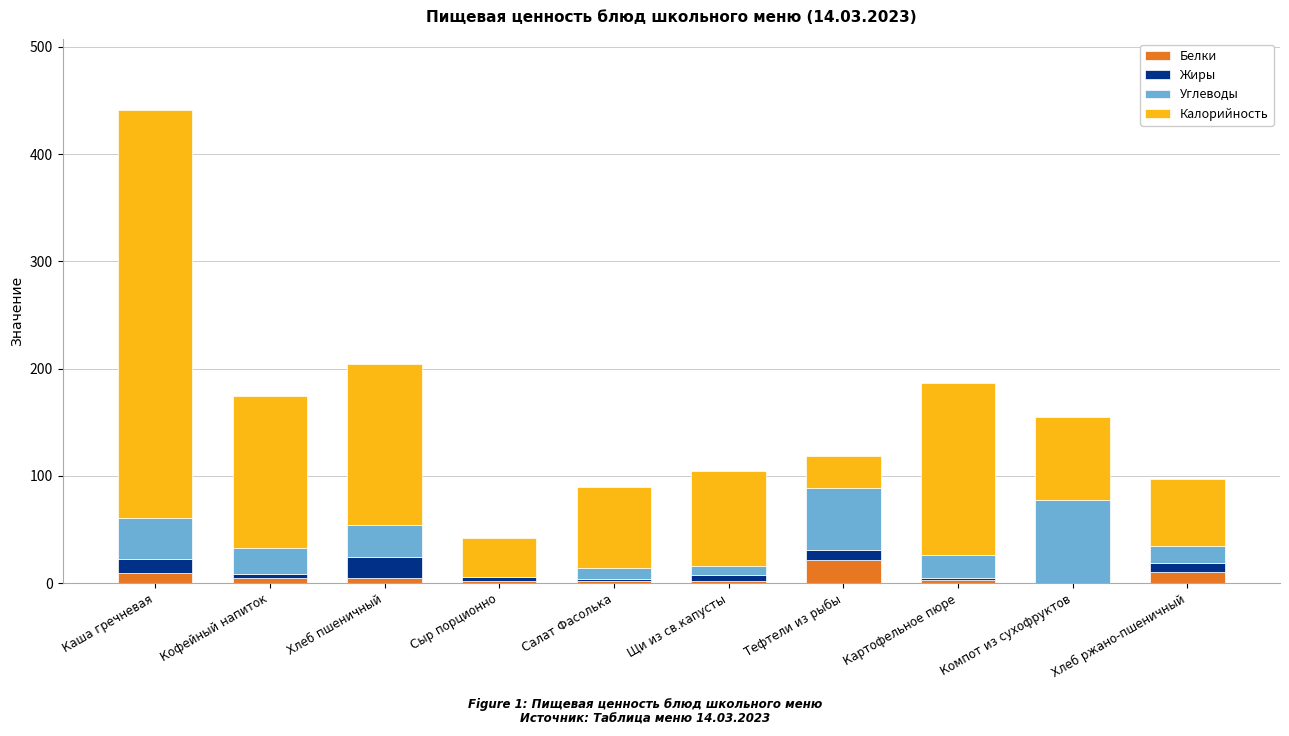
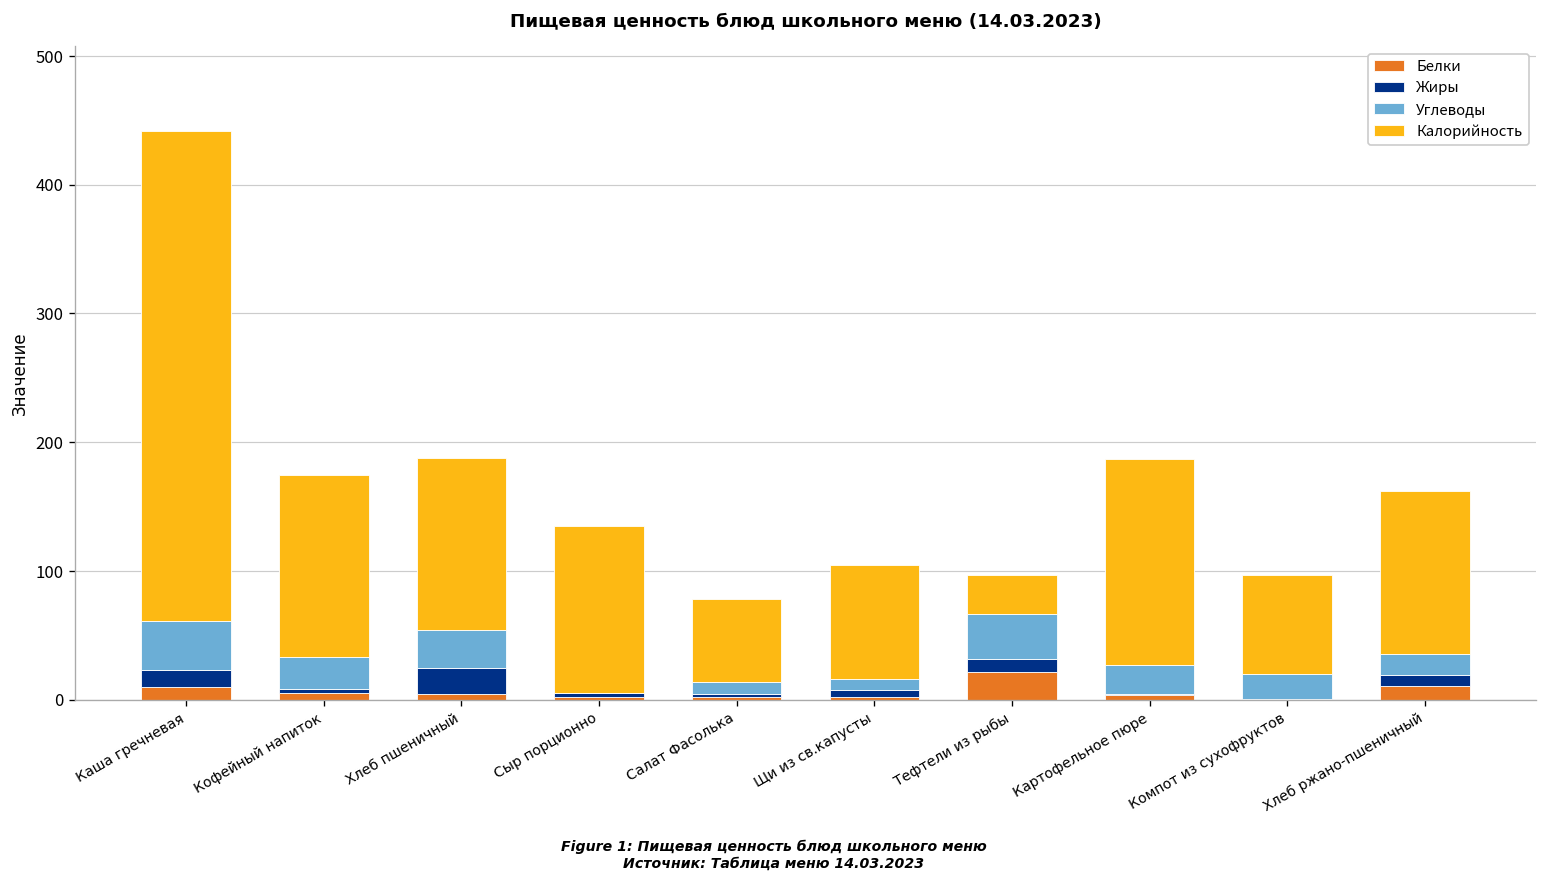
  {
    "Белки": {
      "Каша гречневая": 10,
      "Кофейный напиток": 5,
      "Хлеб пшеничный": 5,
      "Сыр порционно": 2,
      "Тефтели из рыбы": 21,
      "Картофельное пюре": 3,
      "Хлеб ржано-пшеничный": 11
    },
    "Жиры": {
      "Каша гречневая": 13,
      "Кофейный напиток": 3,
      "Хлеб пшеничный": 20,
      "Сыр порционно": 3,
      "Салат Фасолька": 2,
      "Щи из св.капусты": 5,
      "Тефтели из рыбы": 10,
      "Компот из сухофруктов": 0,
      "Хлеб ржано-пшеничный": 8
    },
    "Углеводы": {
      "Каша гречневая": 38,
      "Кофейный напиток": 25,
      "Хлеб пшеничный": 30,
      "Сыр порционно": 0,
      "Салат Фасолька": 10,
      "Щи из св.капусты": 9,
-     "Тефтели из рыбы": 57,
+     "Тефтели из рыбы": 35,
      "Картофельное пюре": 22,
-     "Компот из сухофруктов": 78,
+     "Компот из сухофруктов": 19,
      "Хлеб ржано-пшеничный": 16
    },
    "Калорийность": {
      "Каша гречневая": 380,
      "Кофейный напиток": 141,
-     "Хлеб пшеничный": 151,
-     "Сыр порционно": 36,
-     "Салат Фасолька": 76,
+     "Хлеб пшеничный": 133,
+     "Сыр порционно": 130,
+     "Салат Фасолька": 64,
      "Щи из св.капусты": 88,
      "Тефтели из рыбы": 30,
      "Картофельное пюре": 160,
      "Компот из сухофруктов": 77,
-     "Хлеб ржано-пшеничный": 62
+     "Хлеб ржано-пшеничный": 127
    }
  }
